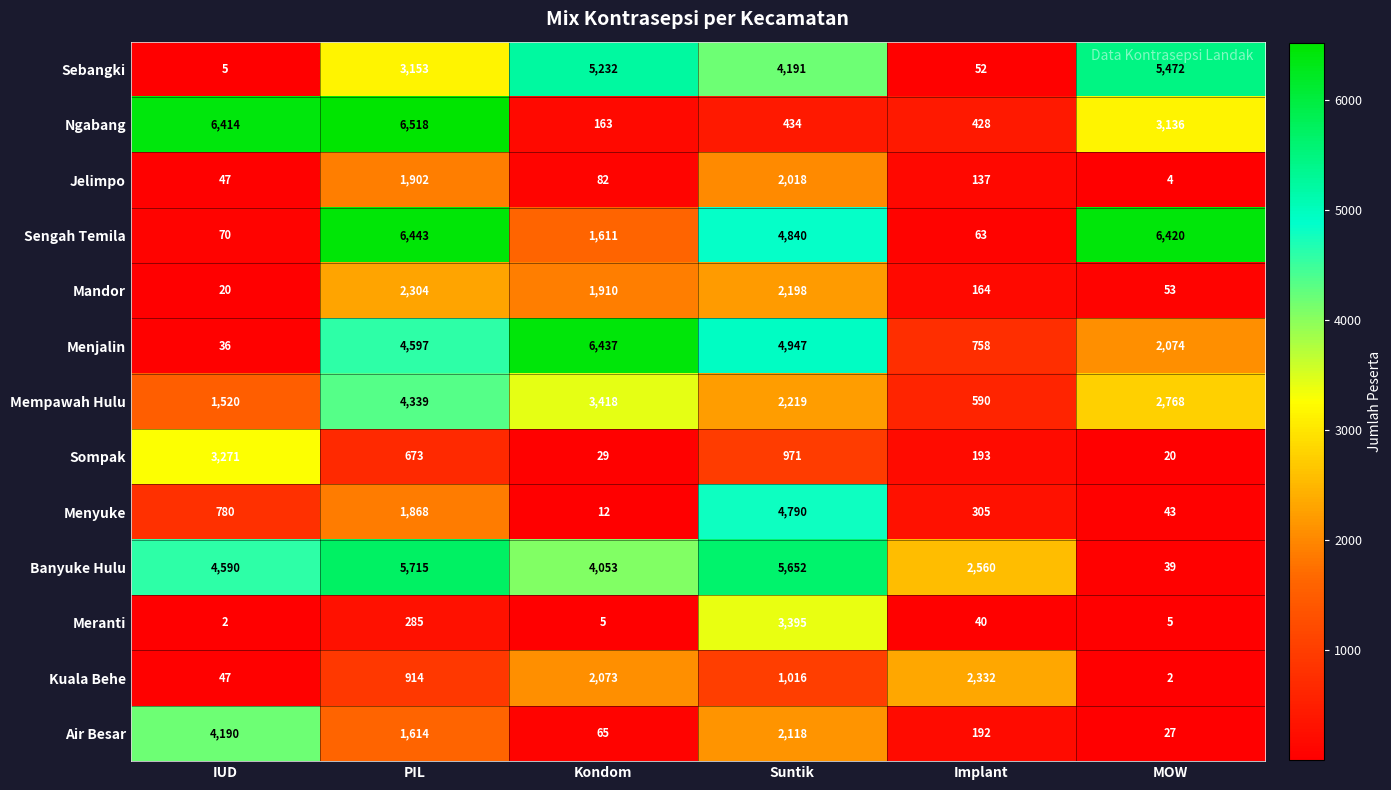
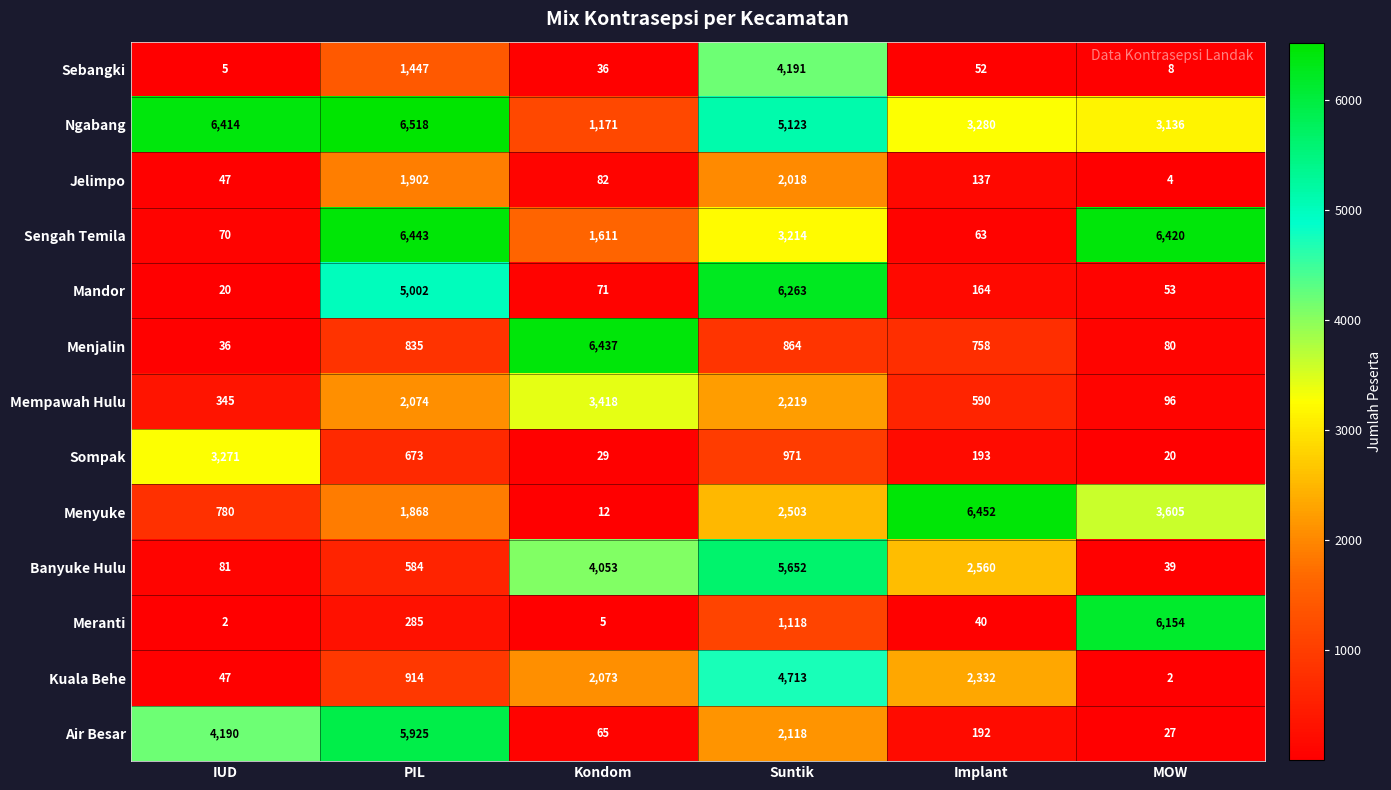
  {
    "Sebangki": {
      "IUD": "5",
-     "PIL": "3,153",
-     "Kondom": "5,232",
+     "PIL": "1,447",
+     "Kondom": "36",
      "Suntik": "4,191",
      "Implant": "52",
-     "MOW": "5,472"
+     "MOW": "8"
    },
    "Ngabang": {
      "IUD": "6,414",
      "PIL": "6,518",
-     "Kondom": "163",
-     "Suntik": "434",
-     "Implant": "428",
+     "Kondom": "1,171",
+     "Suntik": "5,123",
+     "Implant": "3,280",
      "MOW": "3,136"
    },
    "Jelimpo": {
      "IUD": "47",
      "PIL": "1,902",
      "Kondom": "82",
      "Suntik": "2,018",
      "Implant": "137",
      "MOW": "4"
    },
    "Sengah Temila": {
      "IUD": "70",
      "PIL": "6,443",
      "Kondom": "1,611",
-     "Suntik": "4,840",
+     "Suntik": "3,214",
      "Implant": "63",
      "MOW": "6,420"
    },
    "Mandor": {
      "IUD": "20",
-     "PIL": "2,304",
-     "Kondom": "1,910",
-     "Suntik": "2,198",
+     "PIL": "5,002",
+     "Kondom": "71",
+     "Suntik": "6,263",
      "Implant": "164",
      "MOW": "53"
    },
    "Menjalin": {
      "IUD": "36",
-     "PIL": "4,597",
+     "PIL": "835",
      "Kondom": "6,437",
-     "Suntik": "4,947",
+     "Suntik": "864",
      "Implant": "758",
-     "MOW": "2,074"
+     "MOW": "80"
    },
    "Mempawah Hulu": {
-     "IUD": "1,520",
-     "PIL": "4,339",
+     "IUD": "345",
+     "PIL": "2,074",
      "Kondom": "3,418",
      "Suntik": "2,219",
      "Implant": "590",
-     "MOW": "2,768"
+     "MOW": "96"
    },
    "Sompak": {
      "IUD": "3,271",
      "PIL": "673",
      "Kondom": "29",
      "Suntik": "971",
      "Implant": "193",
      "MOW": "20"
    },
    "Menyuke": {
      "IUD": "780",
      "PIL": "1,868",
      "Kondom": "12",
-     "Suntik": "4,790",
-     "Implant": "305",
-     "MOW": "43"
+     "Suntik": "2,503",
+     "Implant": "6,452",
+     "MOW": "3,605"
    },
    "Banyuke Hulu": {
-     "IUD": "4,590",
-     "PIL": "5,715",
+     "IUD": "81",
+     "PIL": "584",
      "Kondom": "4,053",
      "Suntik": "5,652",
      "Implant": "2,560",
      "MOW": "39"
    },
    "Meranti": {
      "IUD": "2",
      "PIL": "285",
      "Kondom": "5",
-     "Suntik": "3,395",
+     "Suntik": "1,118",
      "Implant": "40",
-     "MOW": "5"
+     "MOW": "6,154"
    },
    "Kuala Behe": {
      "IUD": "47",
      "PIL": "914",
      "Kondom": "2,073",
-     "Suntik": "1,016",
+     "Suntik": "4,713",
      "Implant": "2,332",
      "MOW": "2"
    },
    "Air Besar": {
      "IUD": "4,190",
-     "PIL": "1,614",
+     "PIL": "5,925",
      "Kondom": "65",
      "Suntik": "2,118",
      "Implant": "192",
      "MOW": "27"
    }
  }
